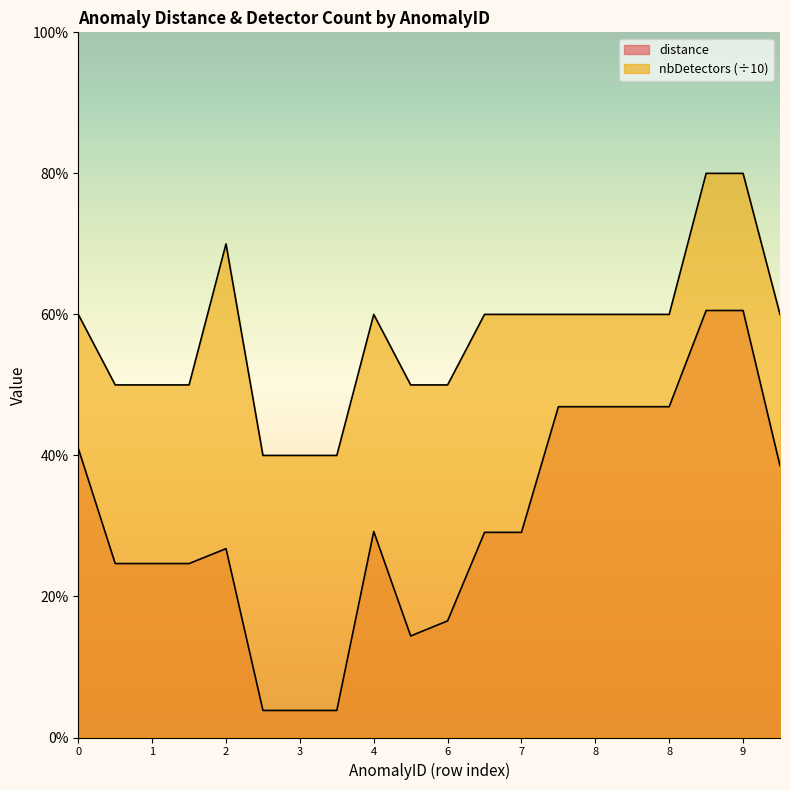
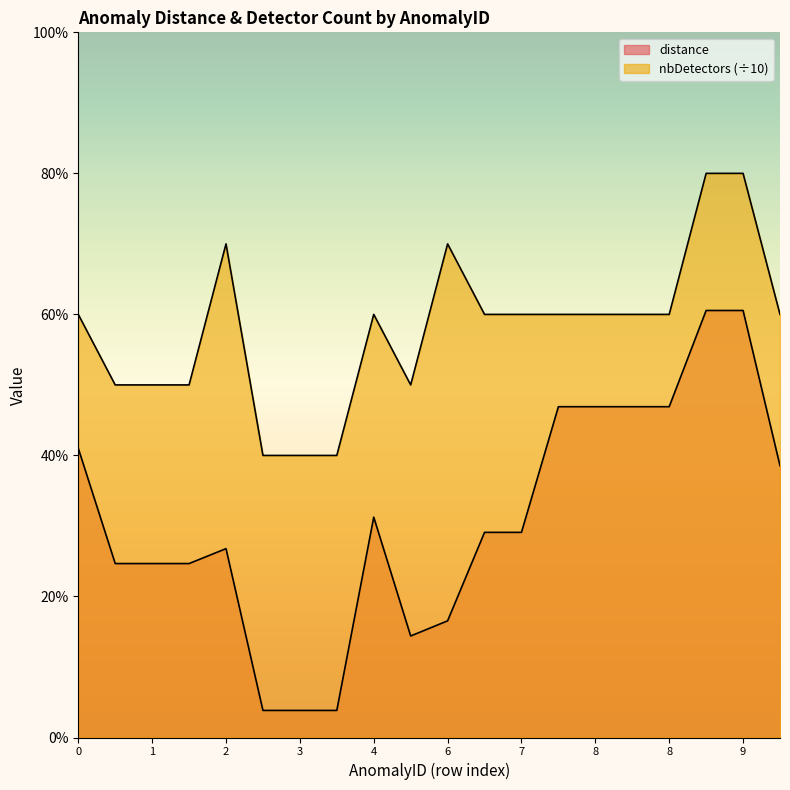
  {
    "distance": {
      "0": "41%",
      "2": "27%",
-     "4": "29%",
+     "4": "31%",
      "6": "17%"
    },
    "nbDetectors (÷10)": {
      "0": "60%",
      "2": "70%",
      "4": "60%",
-     "6": "50%"
+     "6": "70%"
    }
  }
